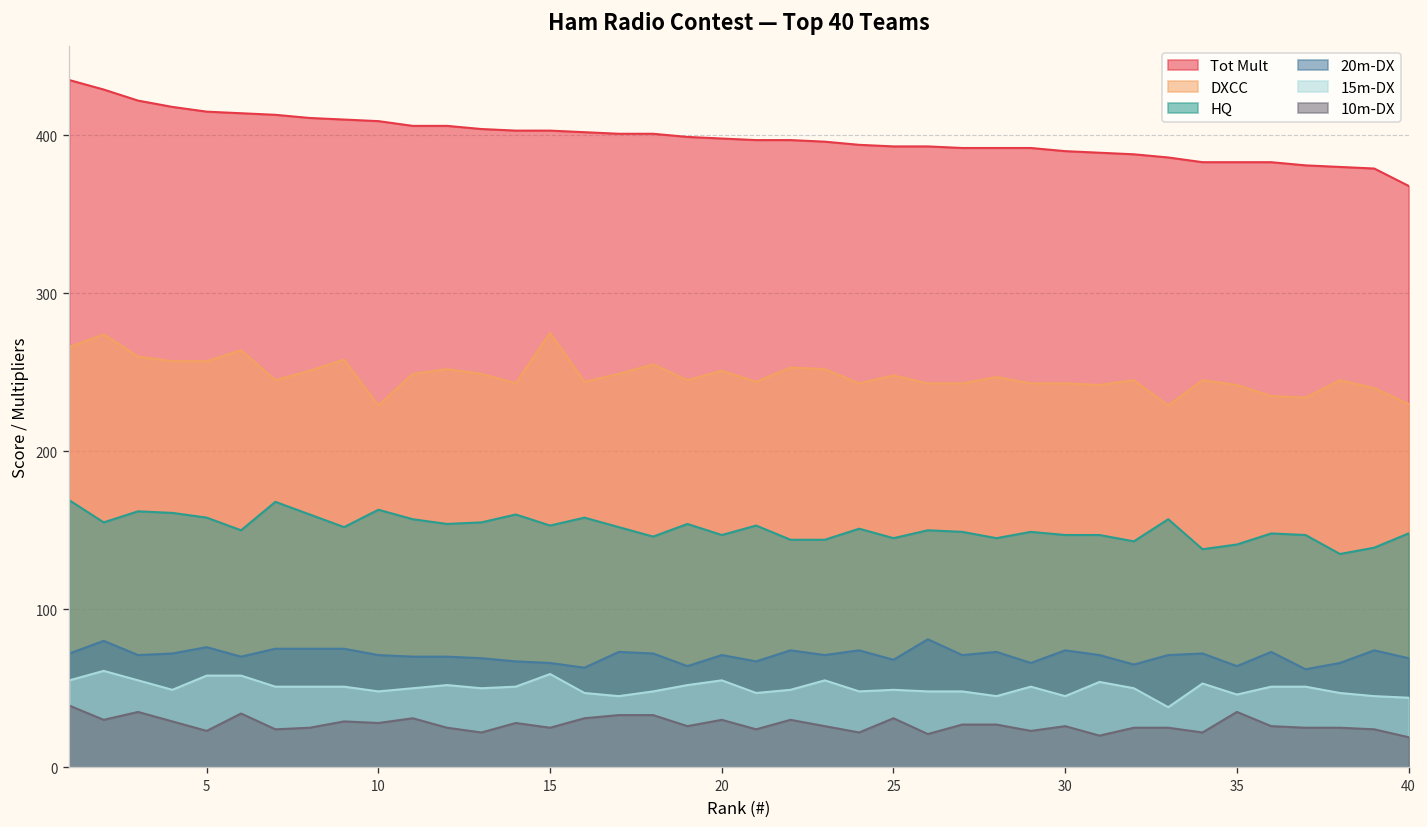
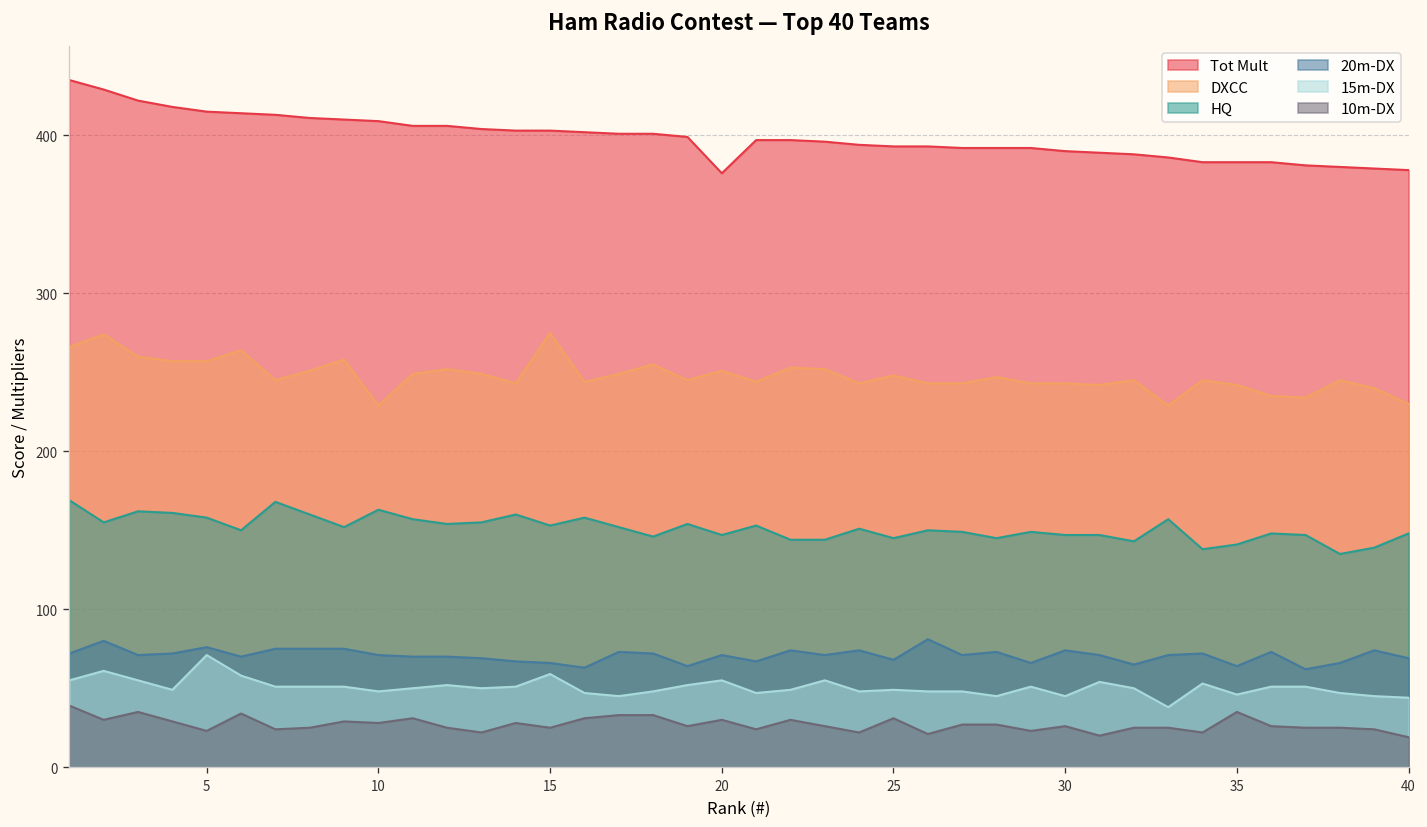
  {
    "Tot Mult": {
      "5": 415,
      "10": 409,
      "15": 403,
-     "20": 398,
+     "20": 376,
      "25": 393,
      "30": 390,
      "35": 383,
-     "40": 368
+     "40": 378
    },
    "DXCC": {
      "5": 257,
      "10": 229,
      "15": 275,
      "20": 251,
      "25": 248,
      "30": 243,
      "35": 242,
      "40": 230
    },
    "15m-DX": {
-     "5": 58,
+     "5": 71,
      "10": 48,
      "15": 59,
      "20": 55,
      "25": 49,
      "30": 45,
      "35": 46,
      "40": 44
    }
  }
